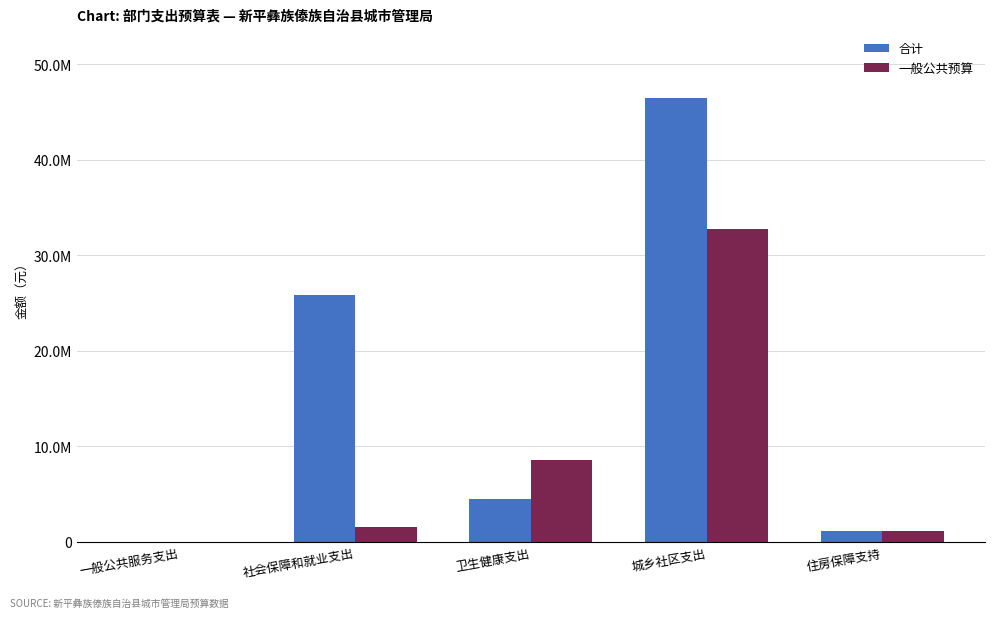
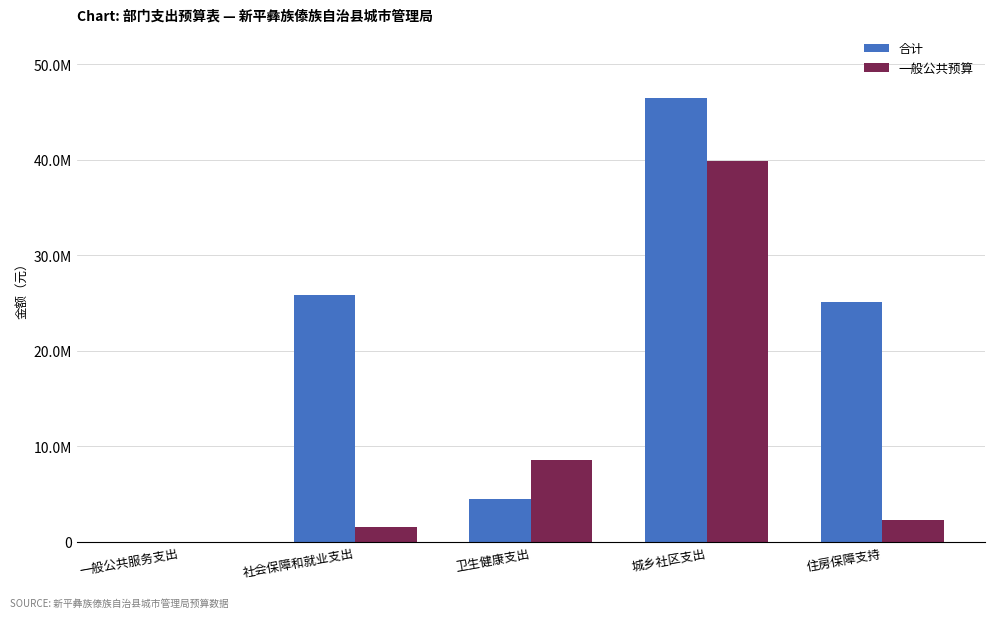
  {
    "合计": {
      "社会保障和就业支出": 26000000,
      "卫生健康支出": 4000000,
      "城乡社区支出": 46000000,
-     "住房保障支持": 1000000
+     "住房保障支持": 25000000
    },
    "一般公共预算": {
      "社会保障和就业支出": 2000000,
      "卫生健康支出": 9000000,
-     "城乡社区支出": 33000000,
-     "住房保障支持": 1000000
+     "城乡社区支出": 40000000,
+     "住房保障支持": 2000000
    }
  }
